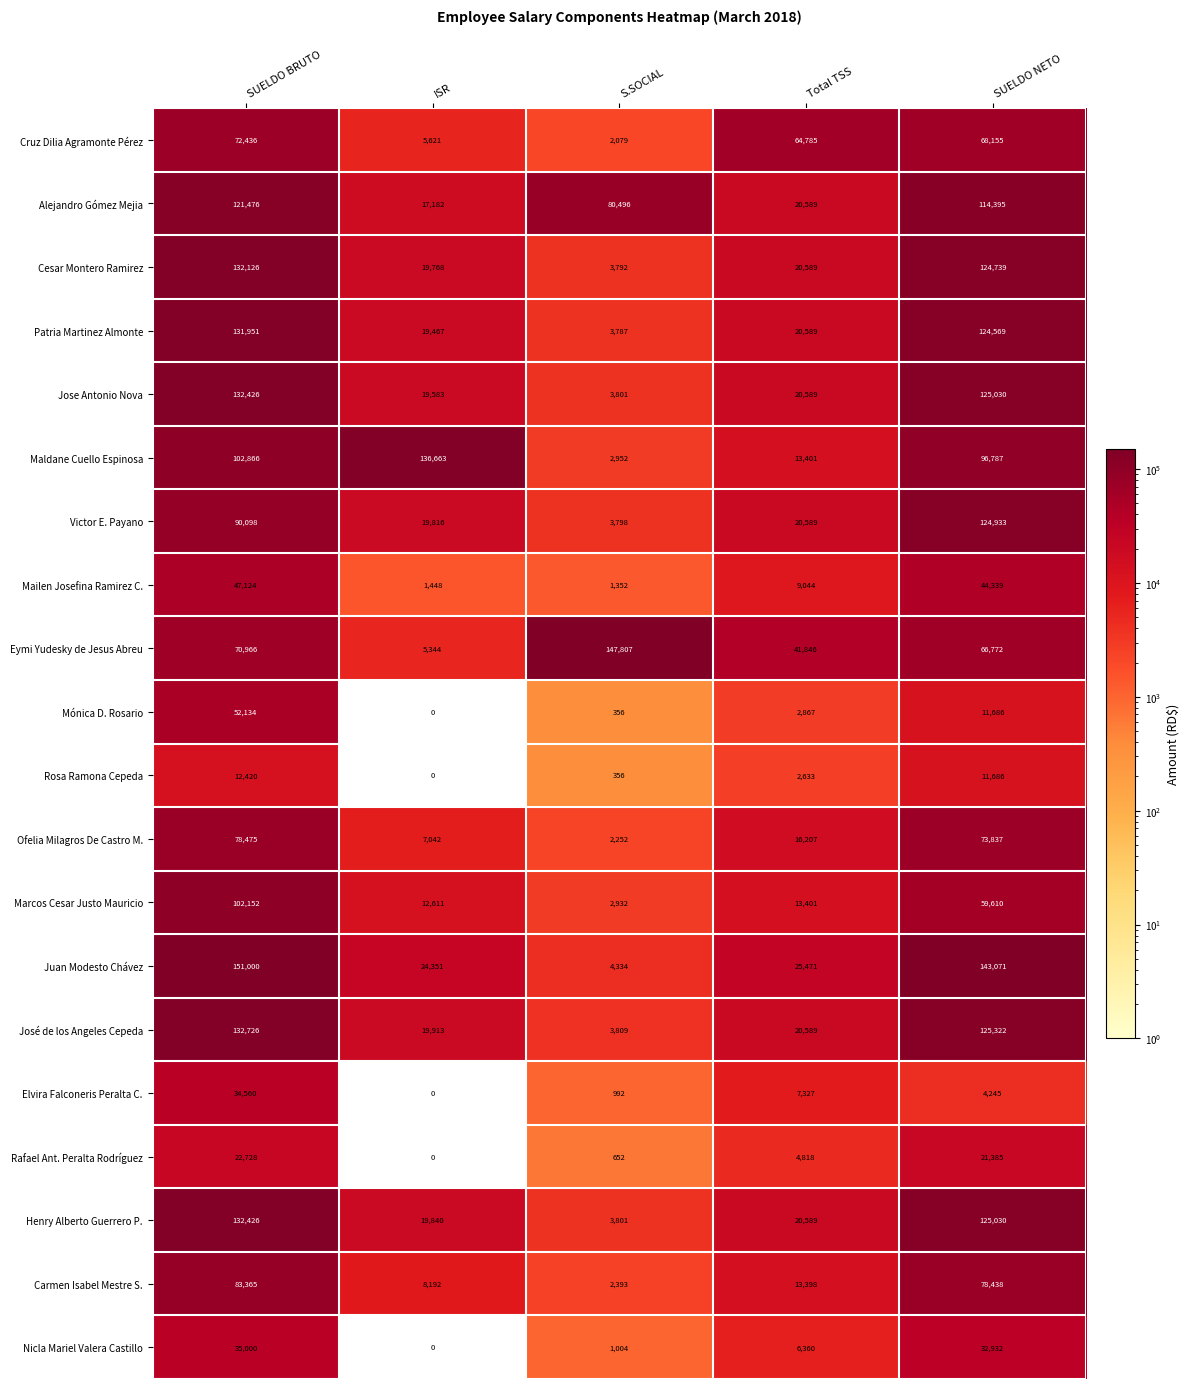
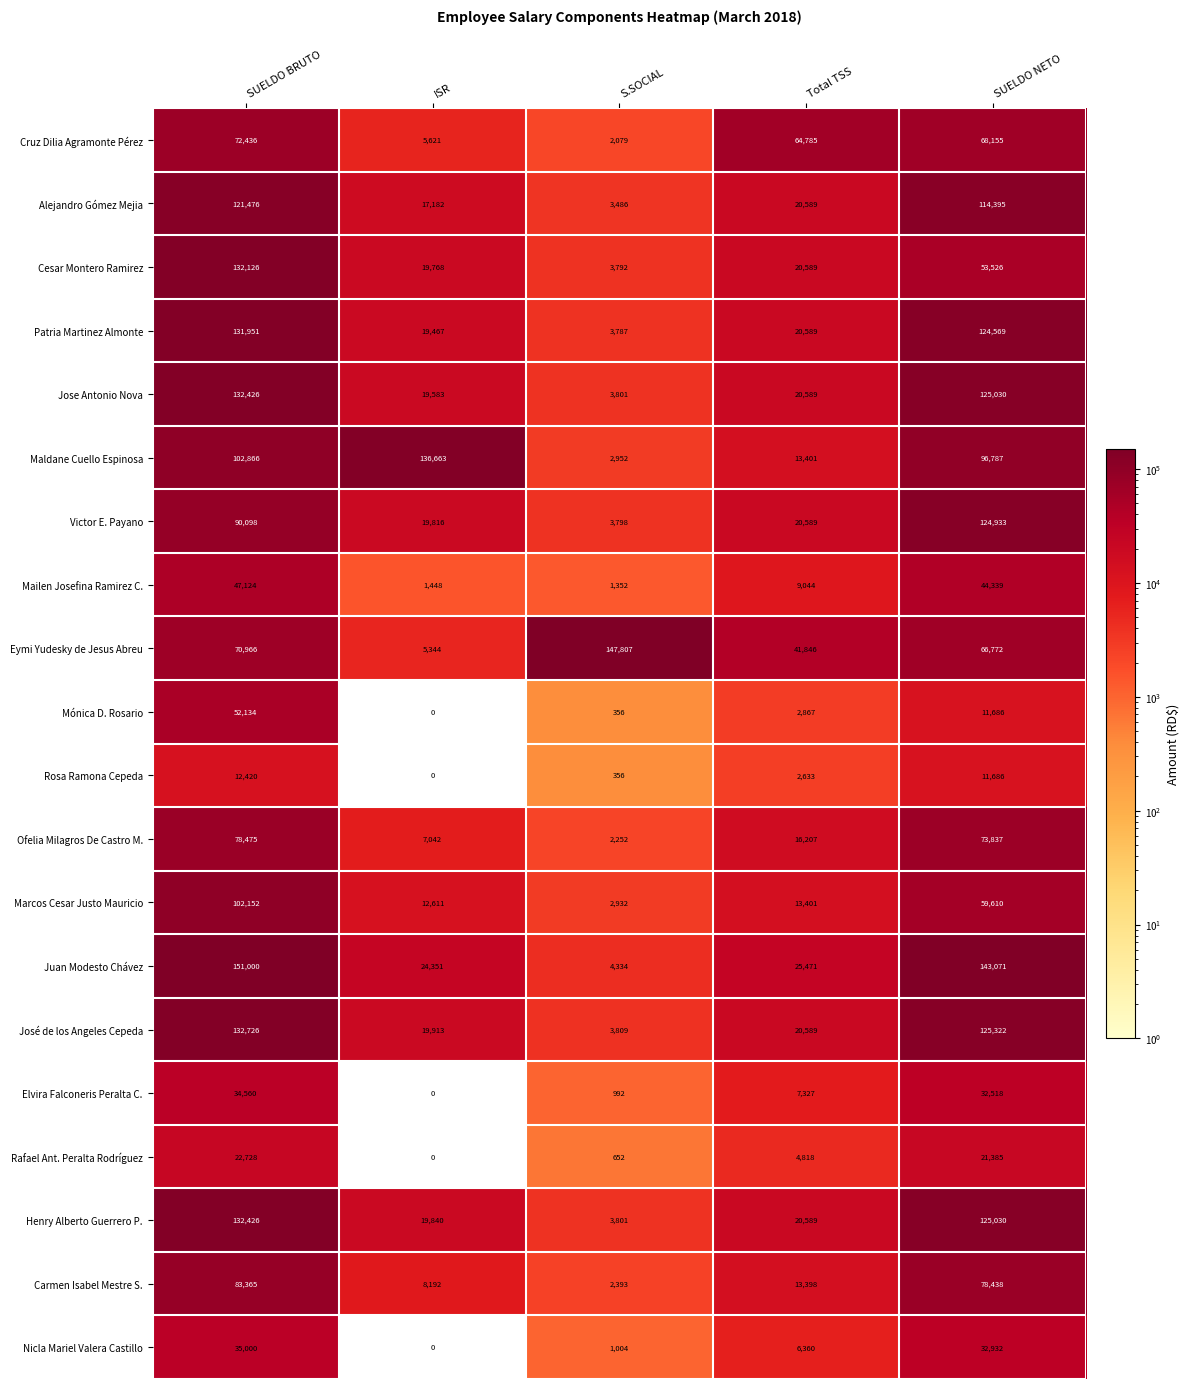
  {
    "Cruz Dilia Agramonte Pérez": {
      "SUELDO BRUTO": "72,436",
      "ISR": "5,621",
      "S.SOCIAL": "2,079",
      "Total TSS": "64,785",
      "SUELDO NETO": "68,155"
    },
    "Alejandro Gómez Mejia": {
      "SUELDO BRUTO": "121,476",
      "ISR": "17,182",
-     "S.SOCIAL": "80,496",
+     "S.SOCIAL": "3,486",
      "Total TSS": "20,589",
      "SUELDO NETO": "114,395"
    },
    "Cesar Montero Ramirez": {
      "SUELDO BRUTO": "132,126",
      "ISR": "19,768",
      "S.SOCIAL": "3,792",
      "Total TSS": "20,589",
-     "SUELDO NETO": "124,739"
+     "SUELDO NETO": "53,526"
    },
    "Patria Martinez Almonte": {
      "SUELDO BRUTO": "131,951",
      "ISR": "19,467",
      "S.SOCIAL": "3,787",
      "Total TSS": "20,589",
      "SUELDO NETO": "124,569"
    },
    "Jose Antonio Nova": {
      "SUELDO BRUTO": "132,426",
      "ISR": "19,583",
      "S.SOCIAL": "3,801",
      "Total TSS": "20,589",
      "SUELDO NETO": "125,030"
    },
    "Maldane Cuello Espinosa": {
      "SUELDO BRUTO": "102,866",
      "ISR": "136,663",
      "S.SOCIAL": "2,952",
      "Total TSS": "13,401",
      "SUELDO NETO": "96,787"
    },
    "Victor E. Payano": {
      "SUELDO BRUTO": "90,098",
      "ISR": "19,816",
      "S.SOCIAL": "3,798",
      "Total TSS": "20,589",
      "SUELDO NETO": "124,933"
    },
    "Mailen Josefina Ramirez C.": {
      "SUELDO BRUTO": "47,124",
      "ISR": "1,448",
      "S.SOCIAL": "1,352",
      "Total TSS": "9,044",
      "SUELDO NETO": "44,339"
    },
    "Eymi Yudesky de Jesus Abreu": {
      "SUELDO BRUTO": "70,966",
      "ISR": "5,344",
      "S.SOCIAL": "147,807",
      "Total TSS": "41,846",
      "SUELDO NETO": "66,772"
    },
    "Mónica D. Rosario": {
      "SUELDO BRUTO": "52,134",
      "ISR": "0",
      "S.SOCIAL": "356",
      "Total TSS": "2,867",
      "SUELDO NETO": "11,686"
    },
    "Rosa Ramona Cepeda": {
      "SUELDO BRUTO": "12,420",
      "ISR": "0",
      "S.SOCIAL": "356",
      "Total TSS": "2,633",
      "SUELDO NETO": "11,686"
    },
    "Ofelia Milagros De Castro M.": {
      "SUELDO BRUTO": "78,475",
      "ISR": "7,042",
      "S.SOCIAL": "2,252",
      "Total TSS": "16,207",
      "SUELDO NETO": "73,837"
    },
    "Marcos Cesar Justo Mauricio": {
      "SUELDO BRUTO": "102,152",
      "ISR": "12,611",
      "S.SOCIAL": "2,932",
      "Total TSS": "13,401",
      "SUELDO NETO": "59,610"
    },
    "Juan Modesto Chávez": {
      "SUELDO BRUTO": "151,000",
      "ISR": "24,351",
      "S.SOCIAL": "4,334",
      "Total TSS": "25,471",
      "SUELDO NETO": "143,071"
    },
    "José de los Angeles Cepeda": {
      "SUELDO BRUTO": "132,726",
      "ISR": "19,913",
      "S.SOCIAL": "3,809",
      "Total TSS": "20,589",
      "SUELDO NETO": "125,322"
    },
    "Elvira Falconeris Peralta C.": {
      "SUELDO BRUTO": "34,560",
      "ISR": "0",
      "S.SOCIAL": "992",
      "Total TSS": "7,327",
-     "SUELDO NETO": "4,245"
+     "SUELDO NETO": "32,518"
    },
    "Rafael Ant. Peralta Rodríguez": {
      "SUELDO BRUTO": "22,728",
      "ISR": "0",
      "S.SOCIAL": "652",
      "Total TSS": "4,818",
      "SUELDO NETO": "21,385"
    },
    "Henry Alberto Guerrero P.": {
      "SUELDO BRUTO": "132,426",
      "ISR": "19,840",
      "S.SOCIAL": "3,801",
      "Total TSS": "20,589",
      "SUELDO NETO": "125,030"
    },
    "Carmen Isabel Mestre S.": {
      "SUELDO BRUTO": "83,365",
      "ISR": "8,192",
      "S.SOCIAL": "2,393",
      "Total TSS": "13,398",
      "SUELDO NETO": "78,438"
    },
    "Nicla Mariel Valera Castillo": {
      "SUELDO BRUTO": "35,000",
      "ISR": "0",
      "S.SOCIAL": "1,004",
      "Total TSS": "6,360",
      "SUELDO NETO": "32,932"
    }
  }
